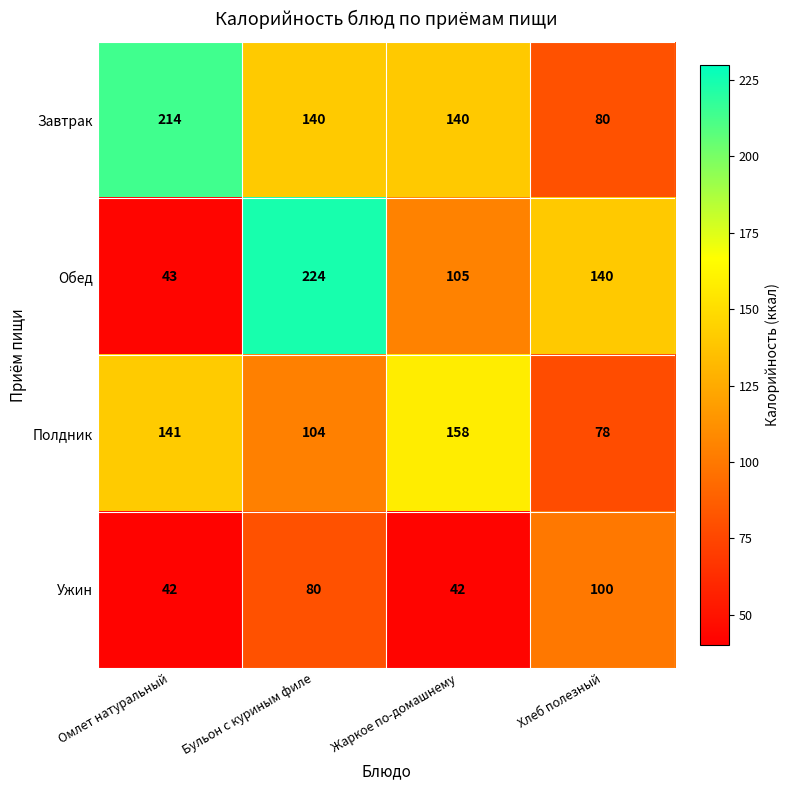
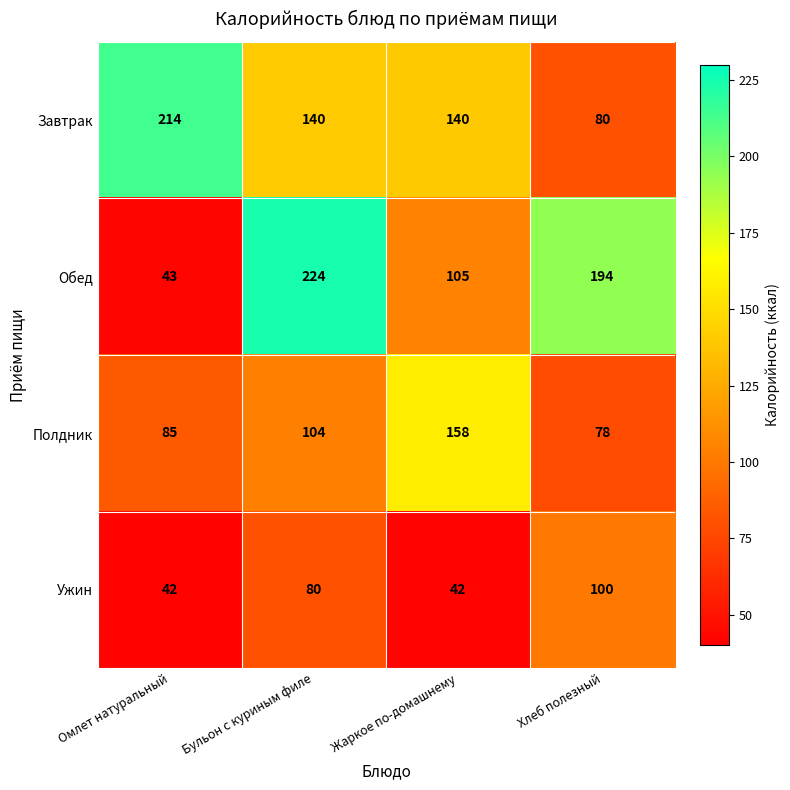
  {
    "Завтрак": {
      "Омлет натуральный": 214,
      "Бульон с куриным филе": 140,
      "Жаркое по-домашнему": 140,
      "Хлеб полезный": 80
    },
    "Обед": {
      "Омлет натуральный": 43,
      "Бульон с куриным филе": 224,
      "Жаркое по-домашнему": 105,
-     "Хлеб полезный": 140
+     "Хлеб полезный": 194
    },
    "Полдник": {
-     "Омлет натуральный": 141,
+     "Омлет натуральный": 85,
      "Бульон с куриным филе": 104,
      "Жаркое по-домашнему": 158,
      "Хлеб полезный": 78
    },
    "Ужин": {
      "Омлет натуральный": 42,
      "Бульон с куриным филе": 80,
      "Жаркое по-домашнему": 42,
      "Хлеб полезный": 100
    }
  }
